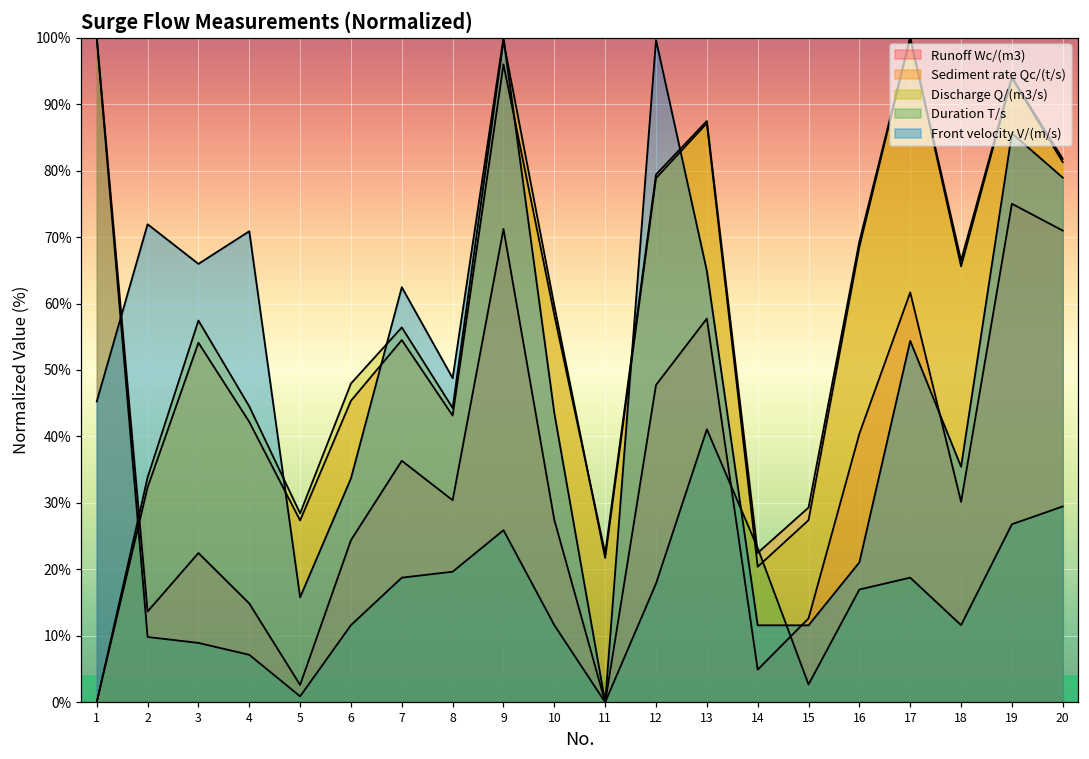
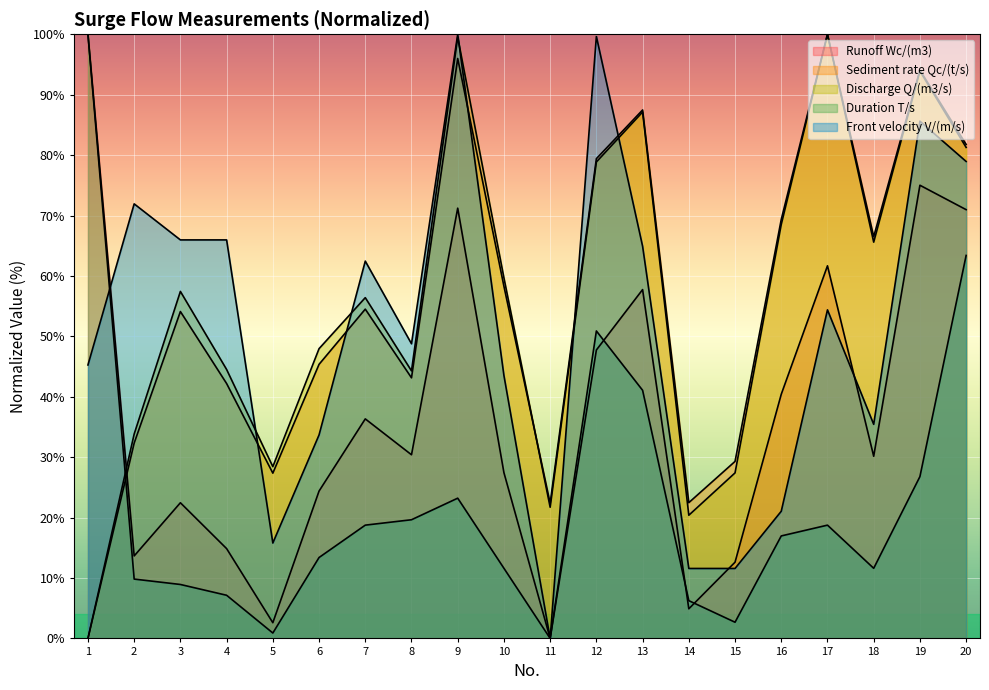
  {
    "Duration T/s": {
      "2": "10%",
      "3": "9%",
      "4": "7%",
      "5": "1%",
-     "6": "12%",
+     "6": "13%",
      "7": "19%",
      "8": "20%",
-     "9": "26%",
+     "9": "23%",
      "10": "12%",
-     "12": "18%",
+     "12": "51%",
      "13": "41%",
-     "14": "23%",
+     "14": "6%",
      "15": "3%",
      "16": "17%",
      "17": "19%",
      "18": "12%",
      "19": "27%",
-     "20": "29%"
+     "20": "63%"
    },
    "Front velocity V/(m/s)": {
      "1": "45%",
      "2": "72%",
      "3": "66%",
-     "4": "71%",
+     "4": "66%",
      "5": "16%",
      "6": "34%",
      "7": "62%",
      "8": "49%",
      "9": "100%",
      "10": "44%",
      "12": "100%",
      "13": "65%",
      "14": "12%",
      "15": "12%",
      "16": "21%",
      "17": "54%",
      "18": "35%",
      "20": "79%"
    }
  }
